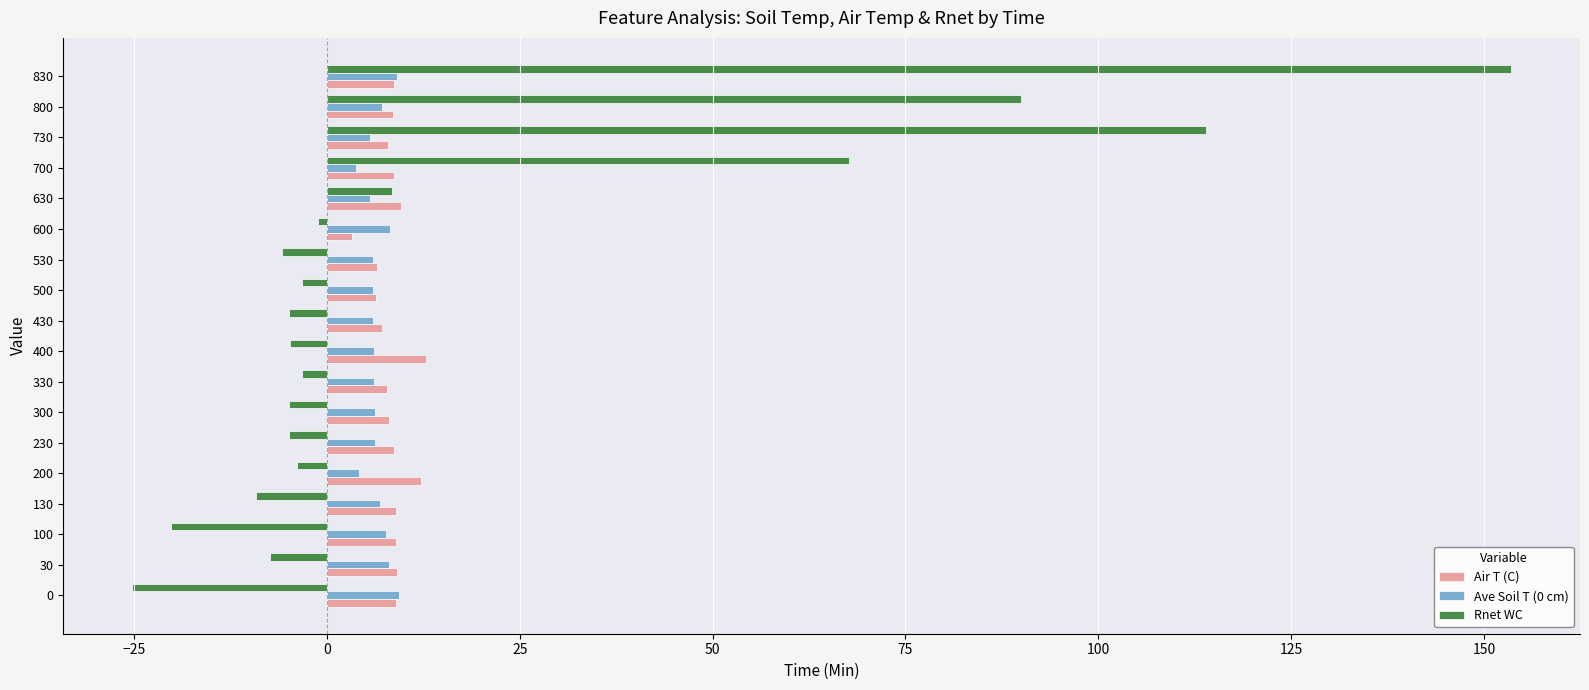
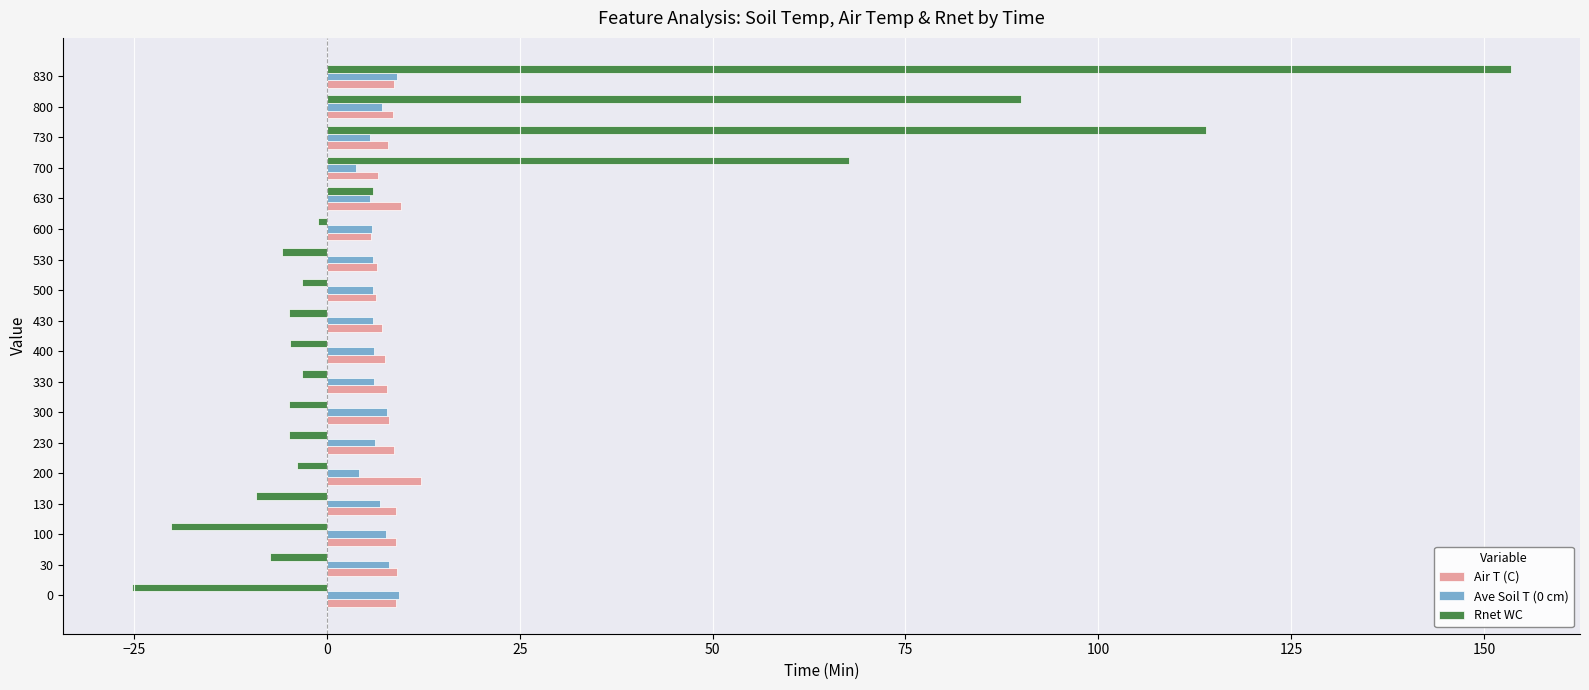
  {
    "Air T (C)": {
      "830": 9,
      "800": 9,
      "730": 8,
-     "700": 9,
+     "700": 7,
      "630": 10,
-     "600": 3,
+     "600": 6,
      "530": 7,
      "500": 6,
      "430": 7,
-     "400": 13,
+     "400": 8,
      "330": 8,
      "300": 8,
      "230": 9,
      "200": 12,
      "130": 9,
      "100": 9,
      "30": 9,
      "0": 9
    },
    "Ave Soil T (0 cm)": {
      "830": 9,
      "800": 7,
      "730": 6,
      "700": 4,
      "630": 6,
-     "600": 8,
+     "600": 6,
      "530": 6,
      "500": 6,
      "430": 6,
      "400": 6,
      "330": 6,
-     "300": 6,
+     "300": 8,
      "230": 6,
      "200": 4,
      "130": 7,
      "100": 8,
      "30": 8,
      "0": 9
    },
    "Rnet WC": {
      "830": 154,
      "800": 90,
      "730": 114,
      "700": 68,
-     "630": 8,
+     "630": 6,
      "600": -1,
      "530": -6,
      "500": -3,
      "430": -5,
      "400": -5,
      "330": -3,
      "300": -5,
      "230": -5,
      "200": -4,
      "130": -9,
      "100": -20,
      "30": -7,
      "0": -25
    }
  }
